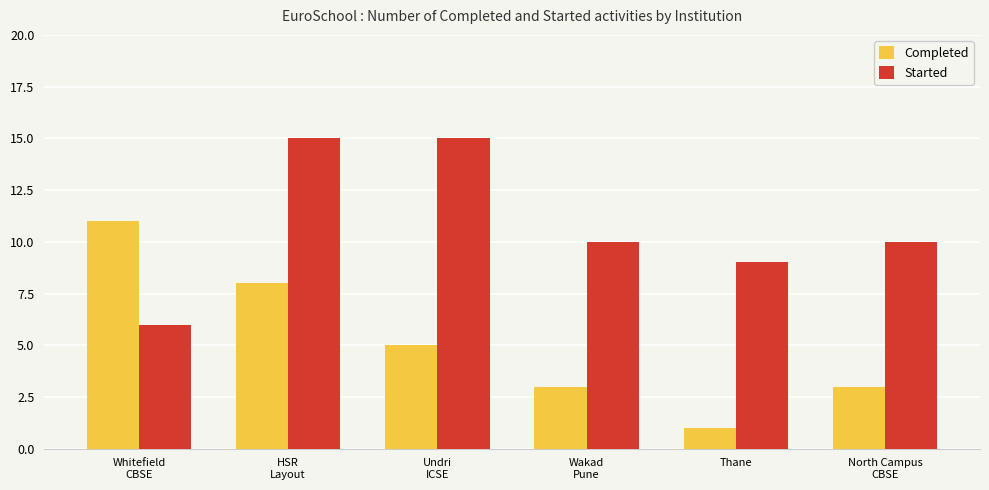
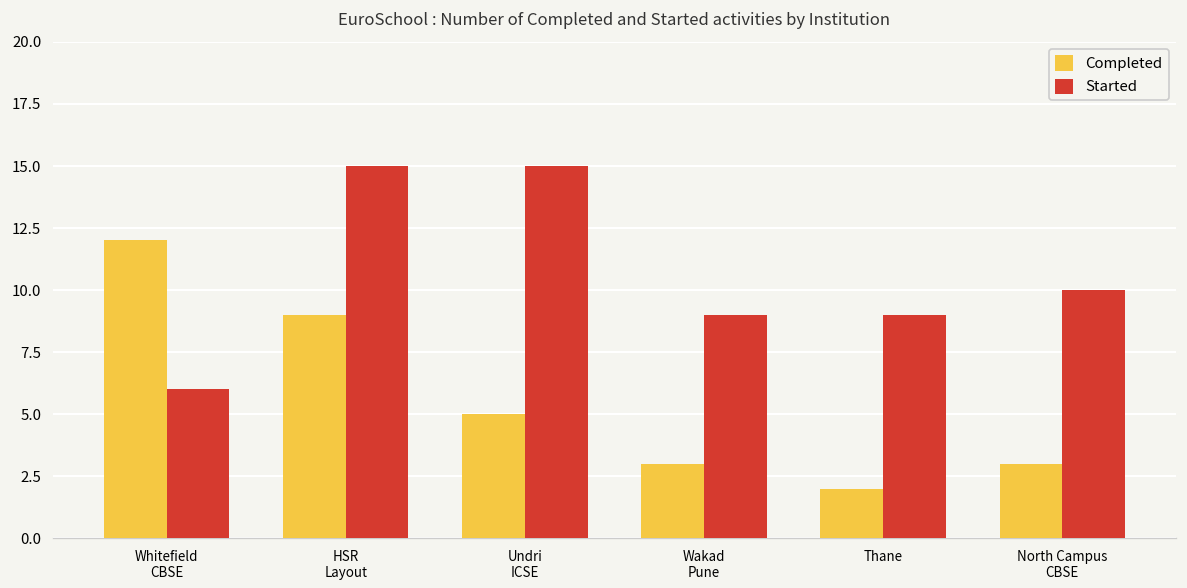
  {
    "Completed": {
-     "Whitefield CBSE": 11,
-     "HSR Layout": 8,
+     "Whitefield CBSE": 12,
+     "HSR Layout": 9,
      "Undri ICSE": 5,
      "Wakad Pune": 3,
-     "Thane": 1,
+     "Thane": 2,
      "North Campus CBSE": 3
    },
    "Started": {
      "Whitefield CBSE": 6,
      "HSR Layout": 15,
      "Undri ICSE": 15,
-     "Wakad Pune": 10,
+     "Wakad Pune": 9,
      "Thane": 9,
      "North Campus CBSE": 10
    }
  }
